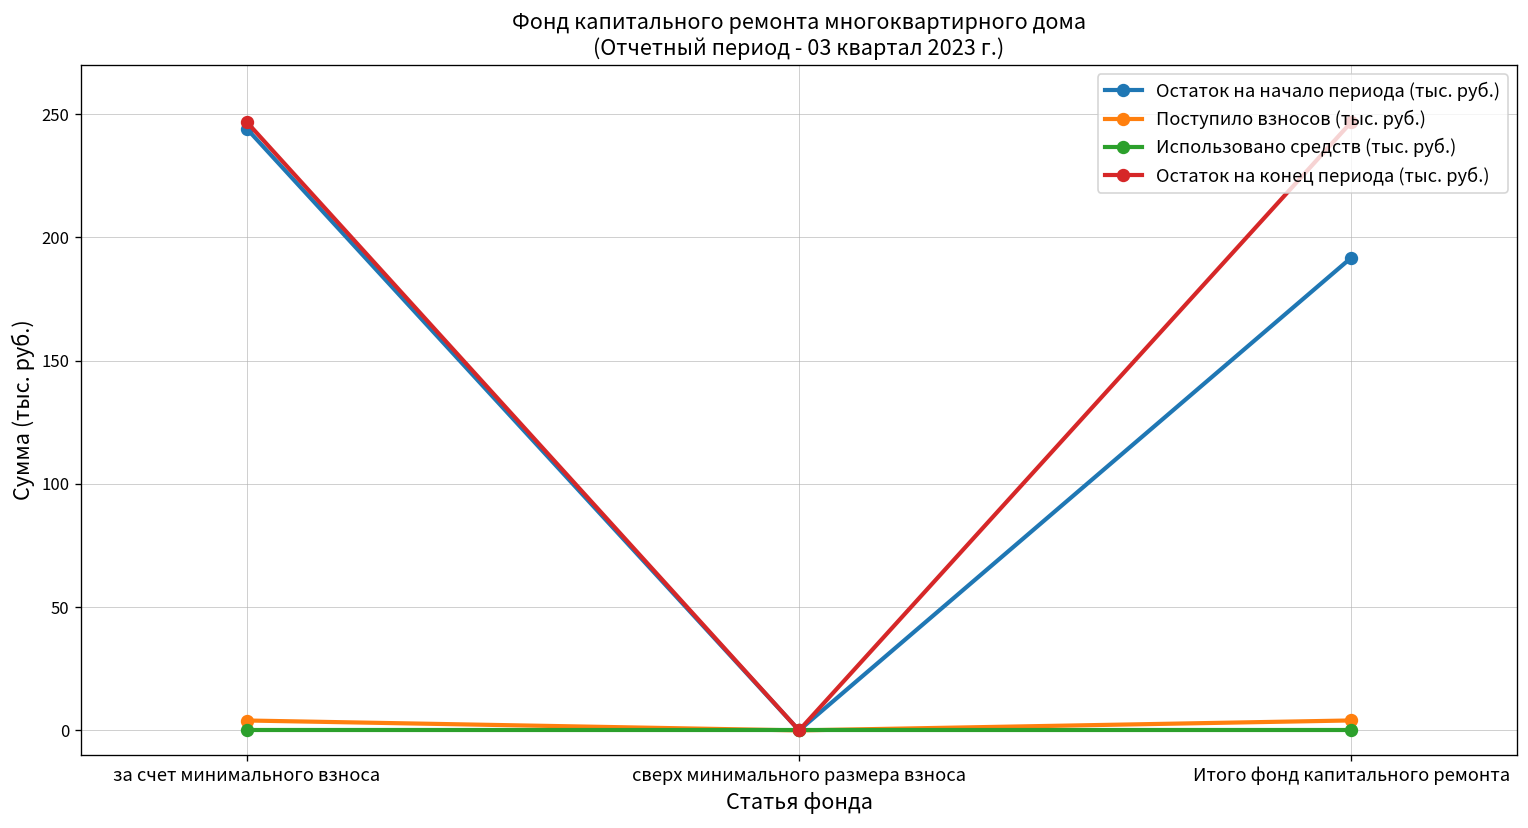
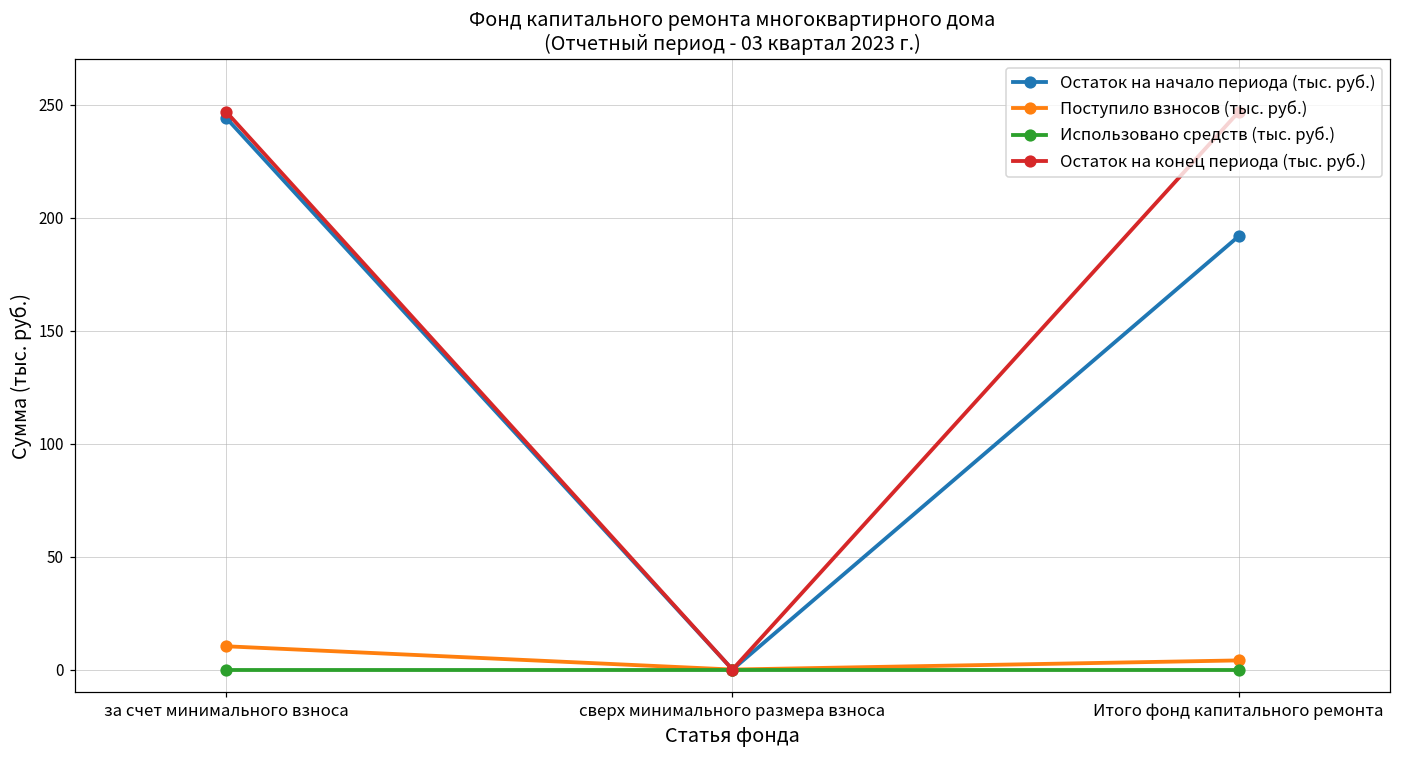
  {
    "Остаток на начало периода (тыс. руб.)": {
      "за счет минимального взноса": 244,
      "Итого фонд капитального ремонта": 192
    },
    "Поступило взносов (тыс. руб.)": {
-     "за счет минимального взноса": 4,
+     "за счет минимального взноса": 10,
      "Итого фонд капитального ремонта": 4
    },
    "Использовано средств (тыс. руб.)": {
      "за счет минимального взноса": 0,
      "Итого фонд капитального ремонта": 0
    },
    "Остаток на конец периода (тыс. руб.)": {
      "за счет минимального взноса": 247
    }
  }
